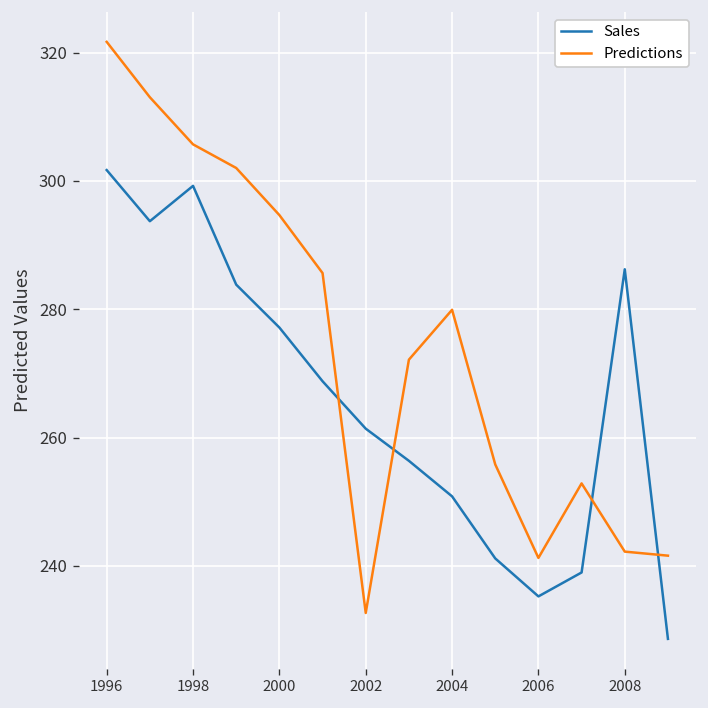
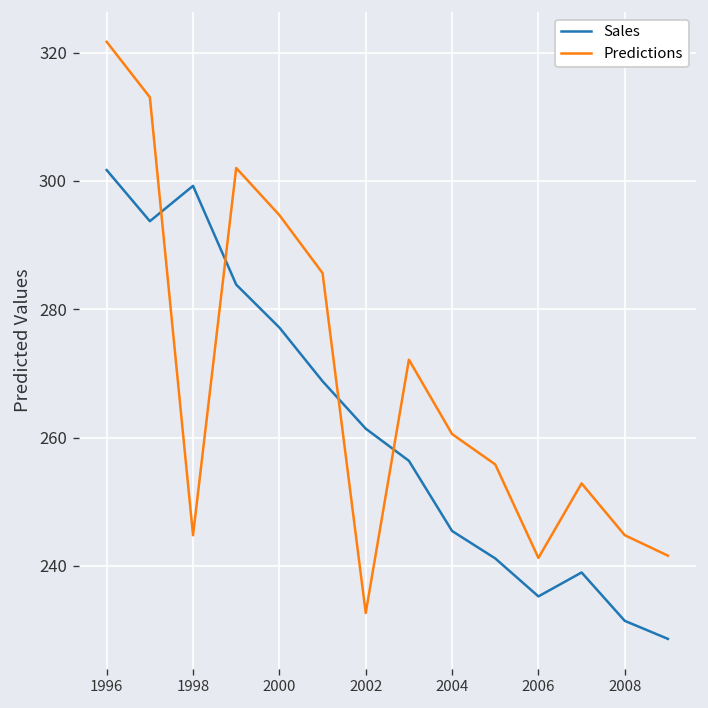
  {
    "Sales": {
      "1996": 302,
      "1998": 299,
      "2000": 277,
      "2002": 261,
-     "2004": 251,
+     "2004": 245,
      "2006": 235,
-     "2008": 286
+     "2008": 231
    },
    "Predictions": {
      "1996": 322,
-     "1998": 306,
+     "1998": 245,
      "2000": 295,
      "2002": 233,
-     "2004": 280,
+     "2004": 261,
      "2006": 241,
-     "2008": 242
+     "2008": 245
    }
  }
